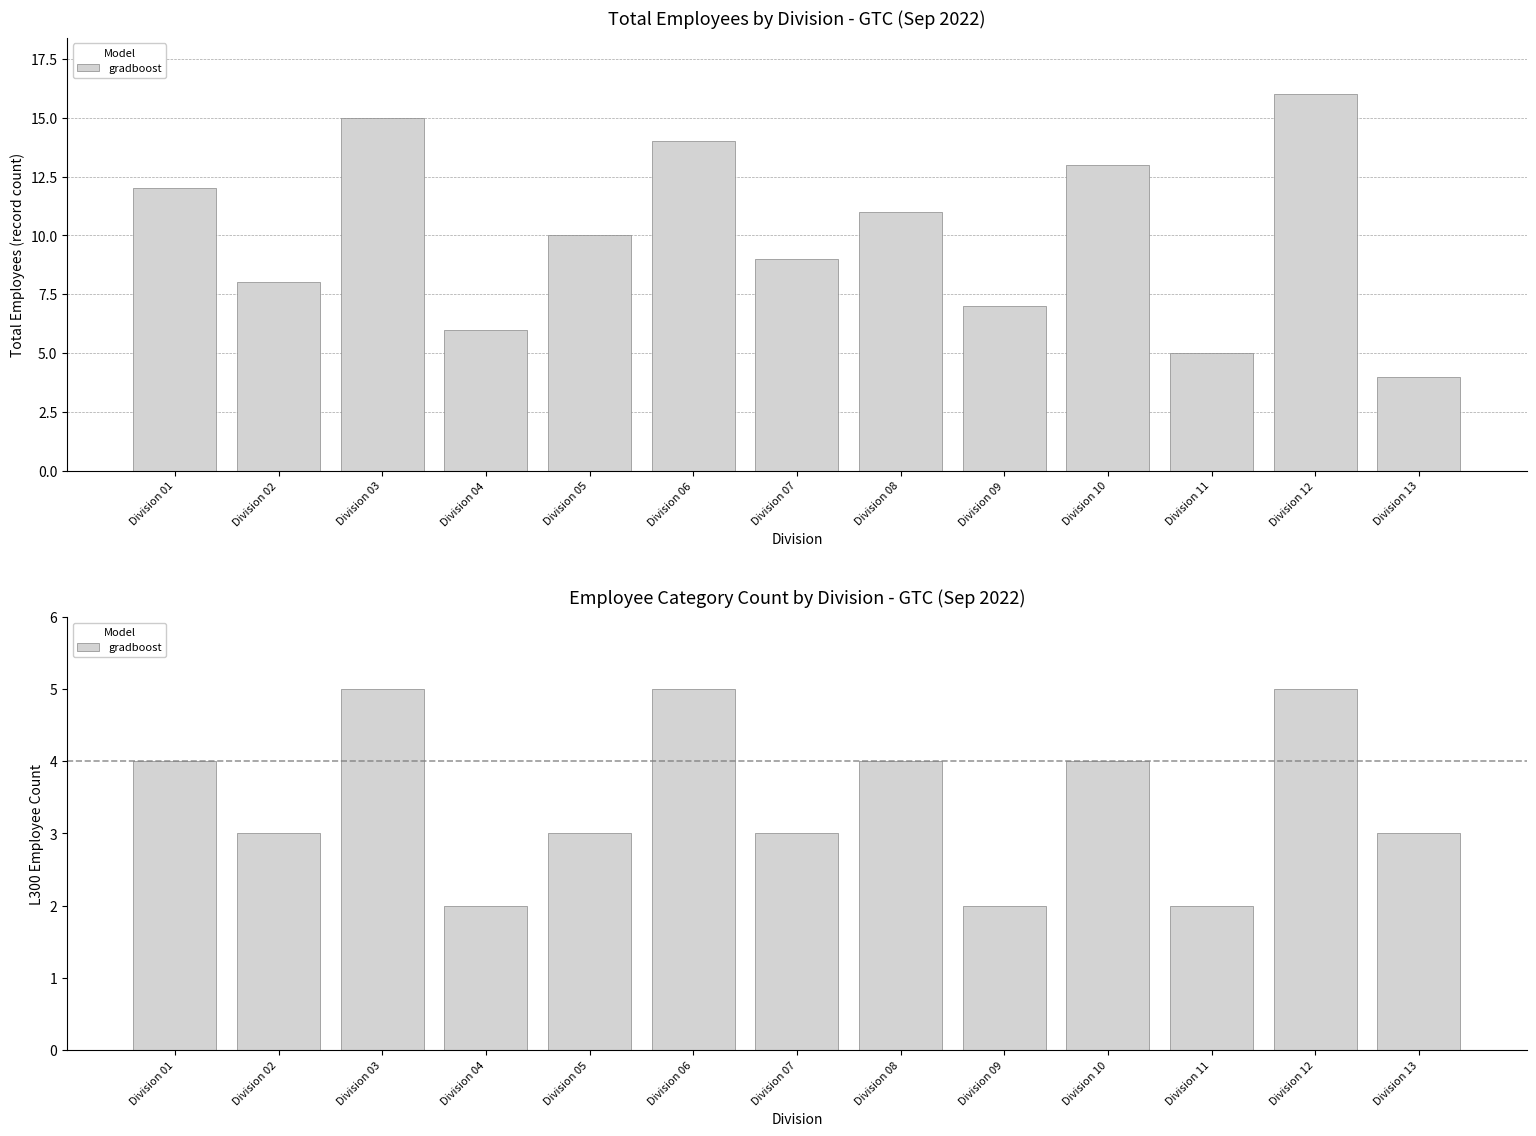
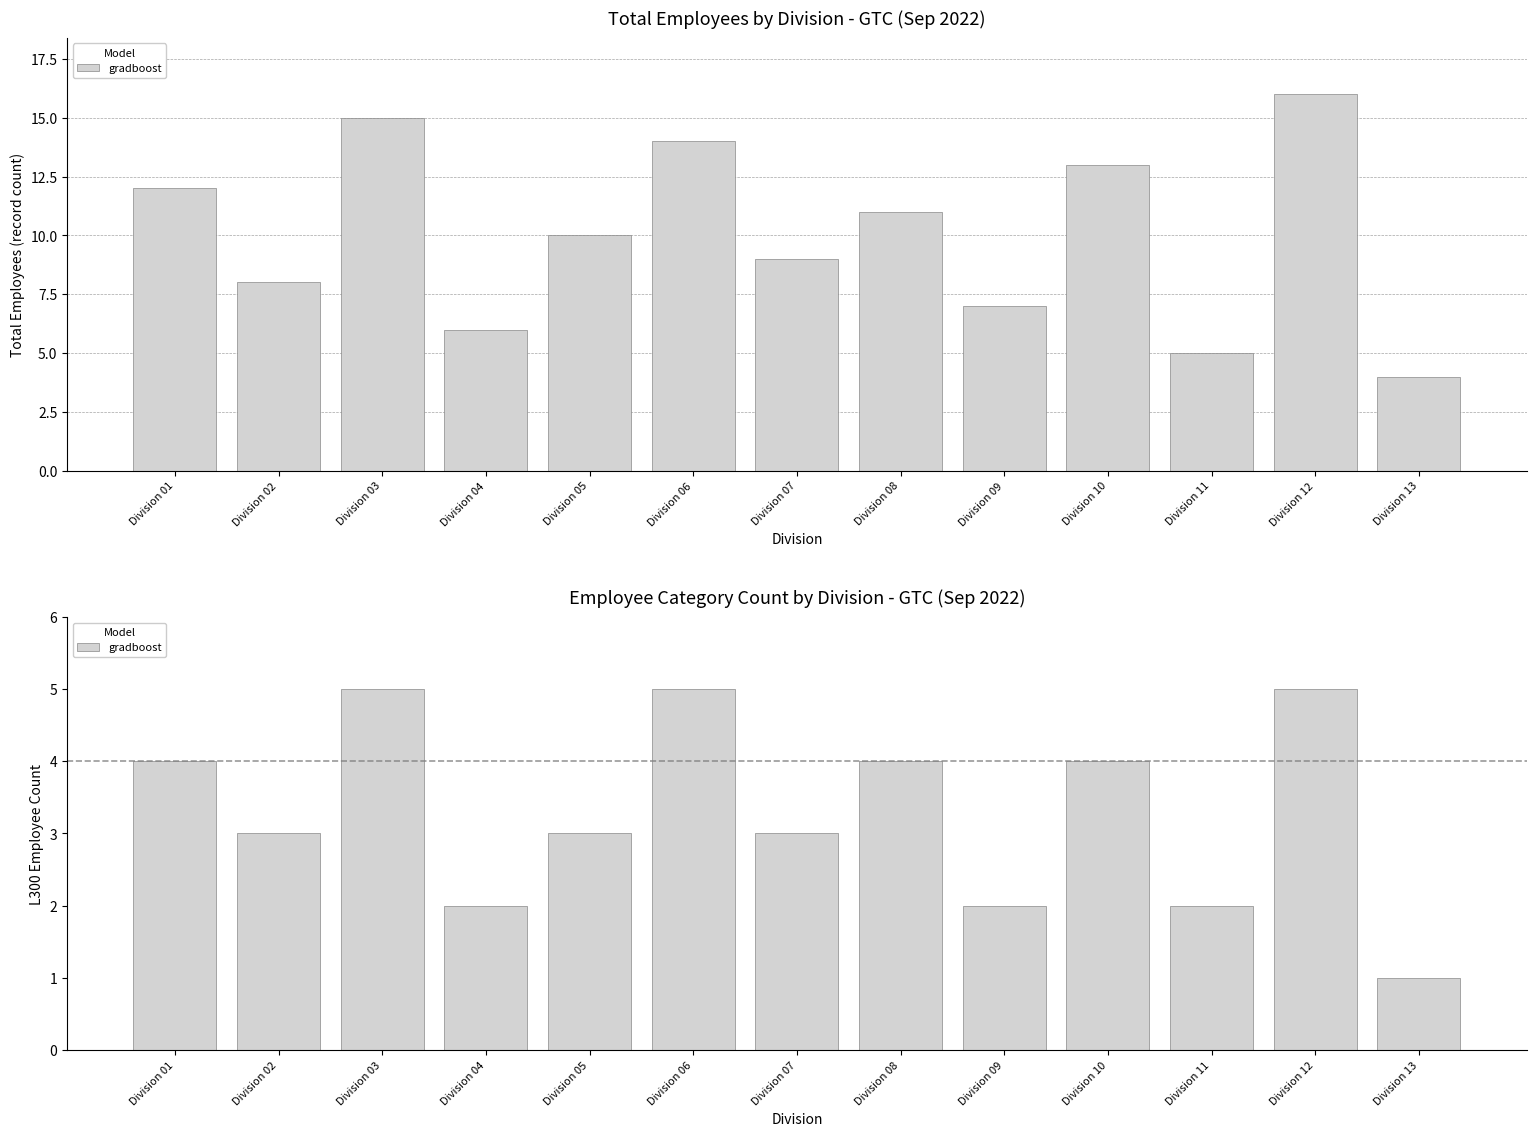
  {
    "Total Employees by Division - GTC (Sep 2022)": {
      "Division 01": 12.0,
      "Division 02": 8.0,
      "Division 03": 15.0,
      "Division 04": 6.0,
      "Division 05": 10.0,
      "Division 06": 14.0,
      "Division 07": 9.0,
      "Division 08": 11.0,
      "Division 09": 7.0,
      "Division 10": 13.0,
      "Division 11": 5.0,
      "Division 12": 16.0,
      "Division 13": 4.0
    },
    "Employee Category Count by Division - GTC (Sep 2022)": {
      "Division 01": 4,
      "Division 02": 3,
      "Division 03": 5,
      "Division 04": 2,
      "Division 05": 3,
      "Division 06": 5,
      "Division 07": 3,
      "Division 08": 4,
      "Division 09": 2,
      "Division 10": 4,
      "Division 11": 2,
      "Division 12": 5,
-     "Division 13": 3
+     "Division 13": 1
    }
  }
